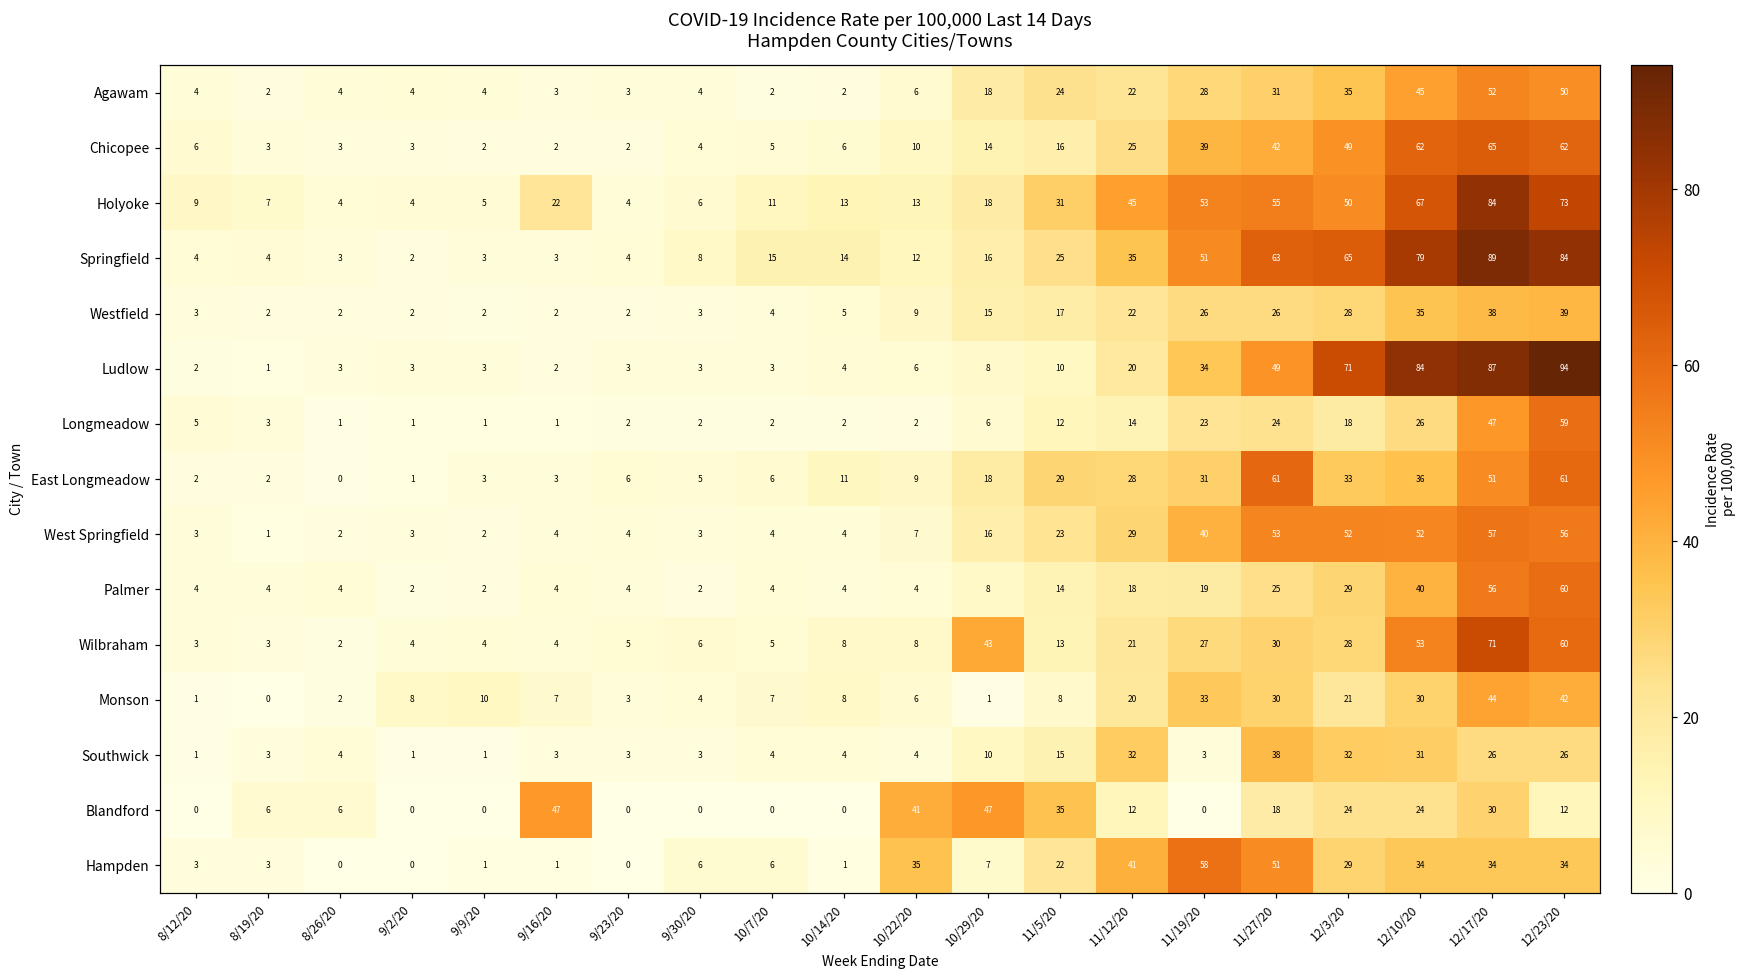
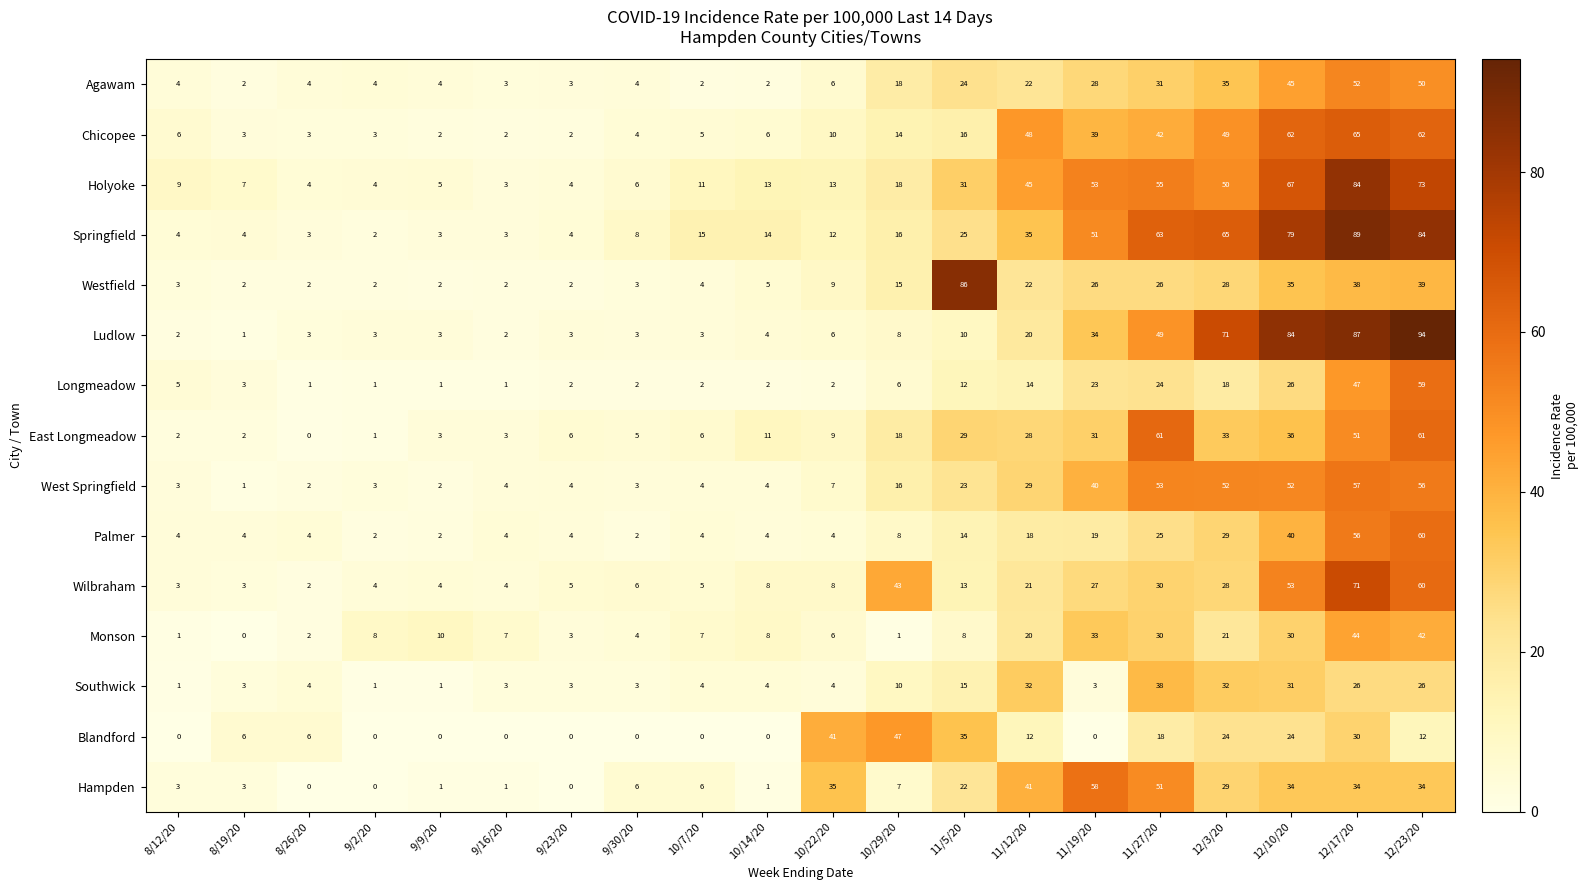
  {
    "Chicopee": {
      "8/12/20": 6,
      "8/19/20": 3,
      "8/26/20": 3,
      "9/2/20": 3,
      "9/9/20": 2,
      "9/16/20": 2,
      "9/23/20": 2,
      "9/30/20": 4,
      "10/7/20": 5,
      "10/14/20": 6,
      "10/22/20": 10,
      "10/29/20": 14,
      "11/5/20": 16,
-     "11/12/20": 25,
+     "11/12/20": 48,
      "11/19/20": 39,
      "11/27/20": 42,
      "12/3/20": 49,
      "12/10/20": 62,
      "12/17/20": 65,
      "12/23/20": 62
    },
    "Holyoke": {
      "8/12/20": 9,
      "8/19/20": 7,
      "8/26/20": 4,
      "9/2/20": 4,
      "9/9/20": 5,
-     "9/16/20": 22,
+     "9/16/20": 3,
      "9/23/20": 4,
      "9/30/20": 6,
      "10/7/20": 11,
      "10/14/20": 13,
      "10/22/20": 13,
      "10/29/20": 18,
      "11/5/20": 31,
      "11/12/20": 45,
      "11/19/20": 53,
      "11/27/20": 55,
      "12/3/20": 50,
      "12/10/20": 67,
      "12/17/20": 84,
      "12/23/20": 73
    },
    "Westfield": {
      "8/12/20": 3,
      "8/19/20": 2,
      "8/26/20": 2,
      "9/2/20": 2,
      "9/9/20": 2,
      "9/16/20": 2,
      "9/23/20": 2,
      "9/30/20": 3,
      "10/7/20": 4,
      "10/14/20": 5,
      "10/22/20": 9,
      "10/29/20": 15,
-     "11/5/20": 17,
+     "11/5/20": 86,
      "11/12/20": 22,
      "11/19/20": 26,
      "11/27/20": 26,
      "12/3/20": 28,
      "12/10/20": 35,
      "12/17/20": 38,
      "12/23/20": 39
    },
    "Blandford": {
      "8/12/20": 0,
      "8/19/20": 6,
      "8/26/20": 6,
      "9/2/20": 0,
      "9/9/20": 0,
-     "9/16/20": 47,
+     "9/16/20": 0,
      "9/23/20": 0,
      "9/30/20": 0,
      "10/7/20": 0,
      "10/14/20": 0,
      "10/22/20": 41,
      "10/29/20": 47,
      "11/5/20": 35,
      "11/12/20": 12,
      "11/19/20": 0,
      "11/27/20": 18,
      "12/3/20": 24,
      "12/10/20": 24,
      "12/17/20": 30,
      "12/23/20": 12
    }
  }
